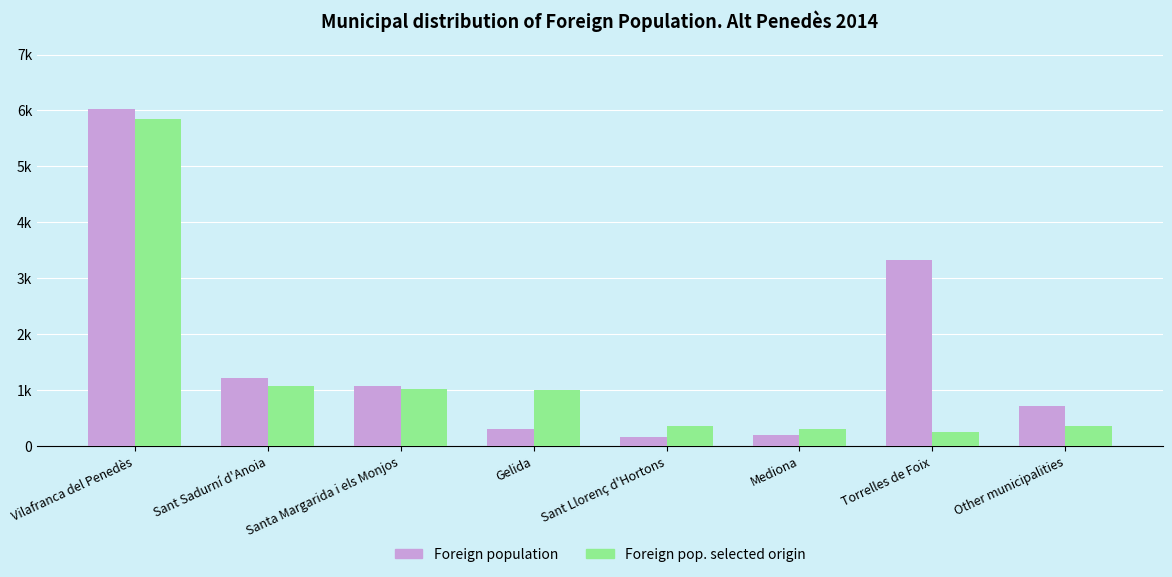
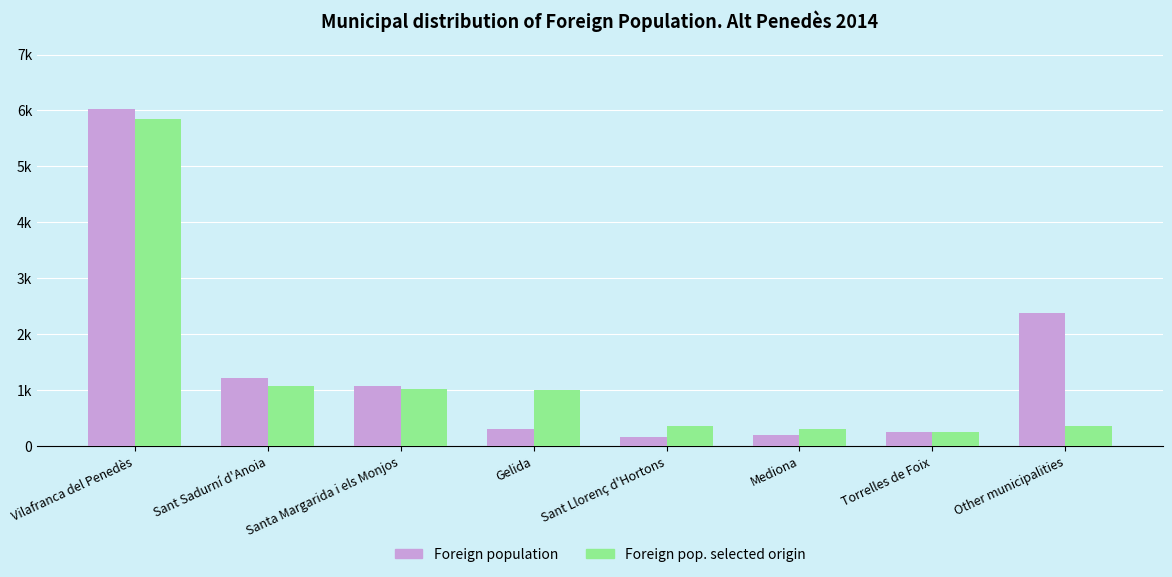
  {
    "Foreign population": {
      "Vilafranca del Penedès": 6000,
      "Sant Sadurní d'Anoia": 1200,
      "Santa Margarida i els Monjos": 1100,
      "Gelida": 300,
      "Sant Llorenç d'Hortons": 200,
      "Mediona": 200,
-     "Torrelles de Foix": 3300,
-     "Other municipalities": 700
+     "Torrelles de Foix": 300,
+     "Other municipalities": 2400
    },
    "Foreign pop. selected origin": {
      "Vilafranca del Penedès": 5800,
      "Sant Sadurní d'Anoia": 1100,
      "Santa Margarida i els Monjos": 1000,
      "Gelida": 1000,
      "Sant Llorenç d'Hortons": 400,
      "Mediona": 300,
      "Torrelles de Foix": 300,
      "Other municipalities": 400
    }
  }
